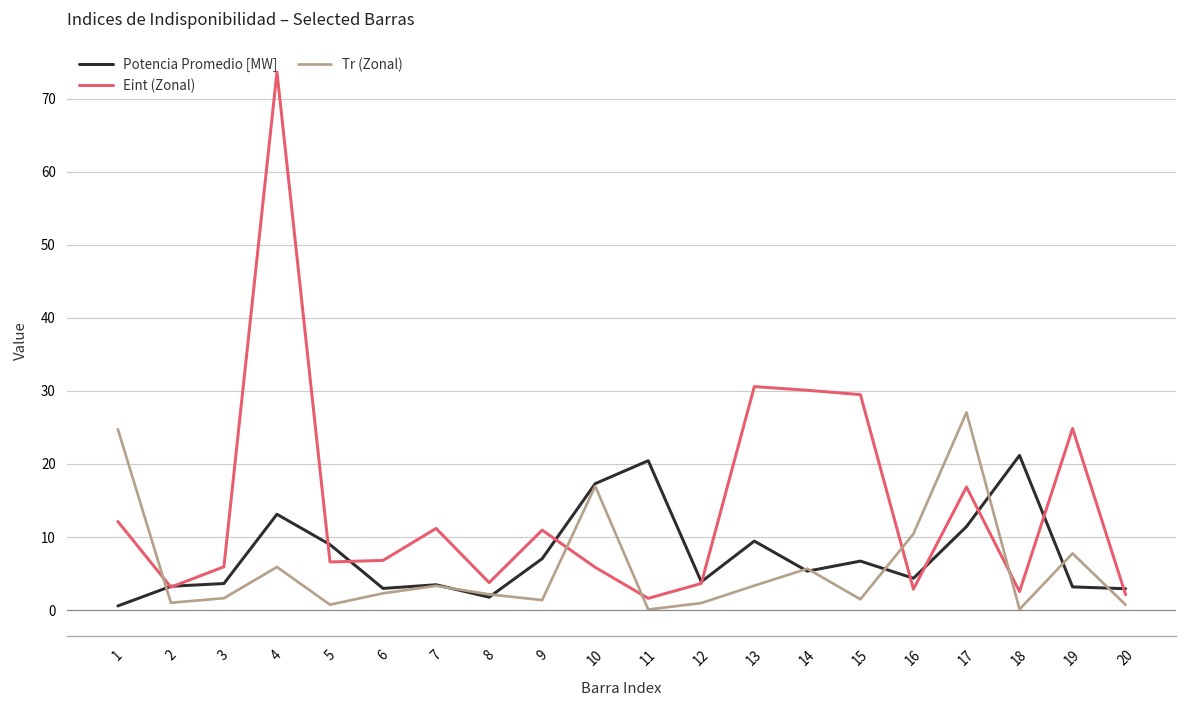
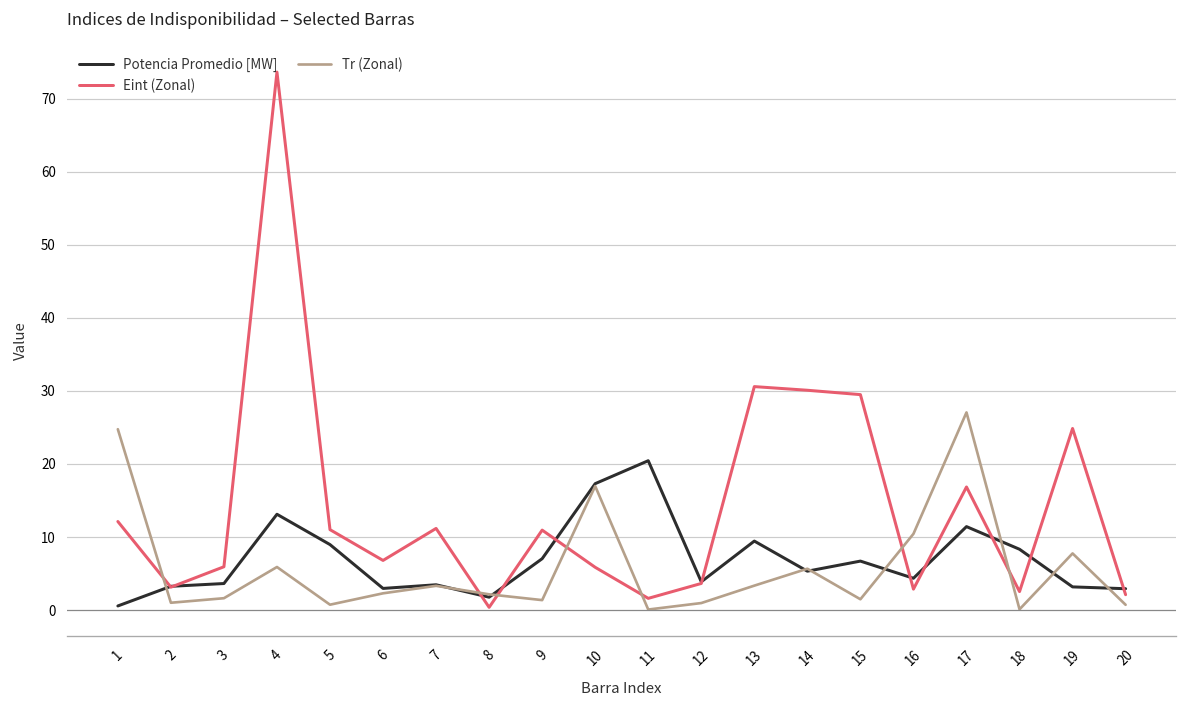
  {
    "Potencia Promedio [MW]": {
      "1": 1,
      "3": 4,
      "4": 13,
      "5": 9,
      "6": 3,
      "9": 7,
      "11": 20,
      "13": 9,
      "15": 7,
      "16": 4,
      "17": 11,
-     "18": 21,
+     "18": 8,
      "19": 3,
      "20": 3
    },
    "Eint (Zonal)": {
      "1": 12,
      "3": 6,
      "4": 74,
-     "5": 7,
+     "5": 11,
      "6": 7,
      "7": 11,
-     "8": 4,
+     "8": 0,
      "9": 11,
      "10": 6,
      "11": 2,
      "13": 31,
      "14": 30,
      "15": 29,
      "16": 3,
      "17": 17,
      "18": 3,
      "19": 25,
      "20": 2
    },
    "Tr (Zonal)": {
      "1": 25,
      "2": 1,
      "3": 2,
      "4": 6,
      "5": 1,
      "6": 2,
      "9": 1,
      "11": 0,
      "12": 1,
      "13": 3,
      "15": 1,
      "16": 10,
      "17": 27,
      "18": 0,
      "19": 8,
      "20": 1
    }
  }
